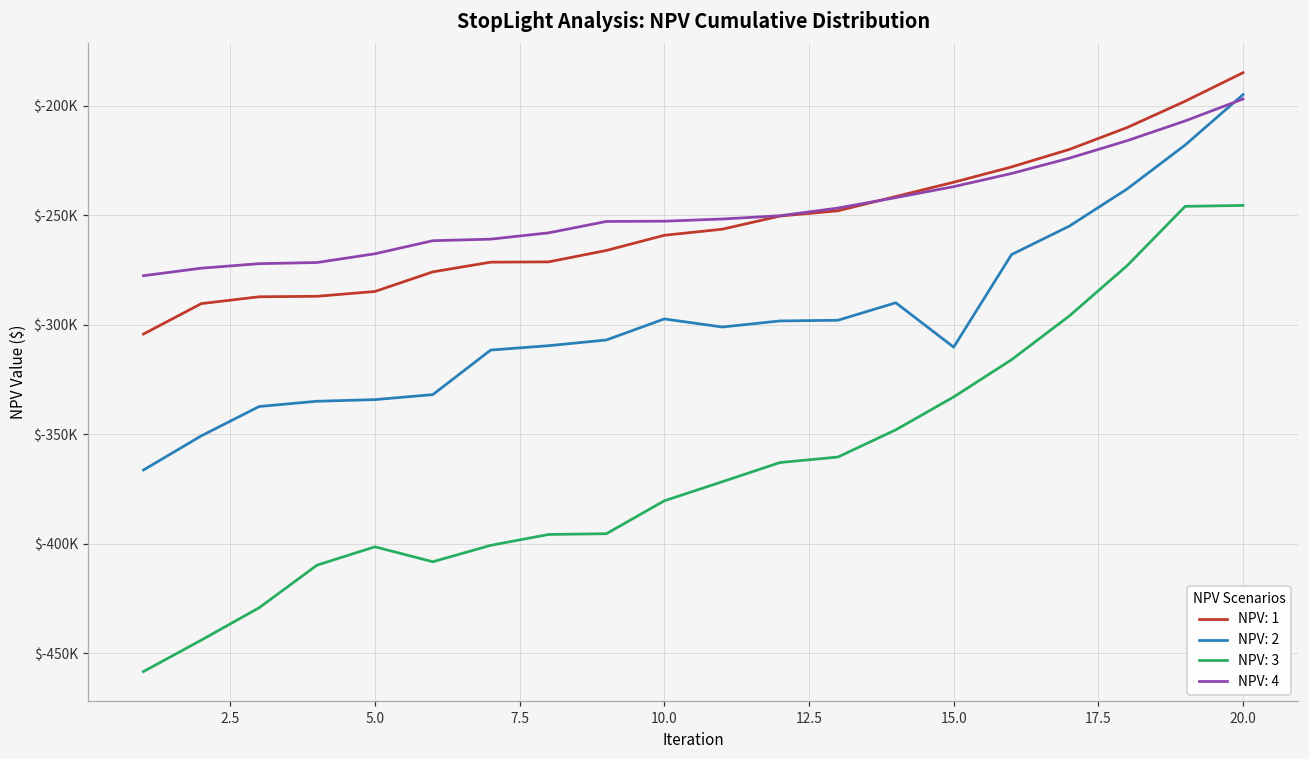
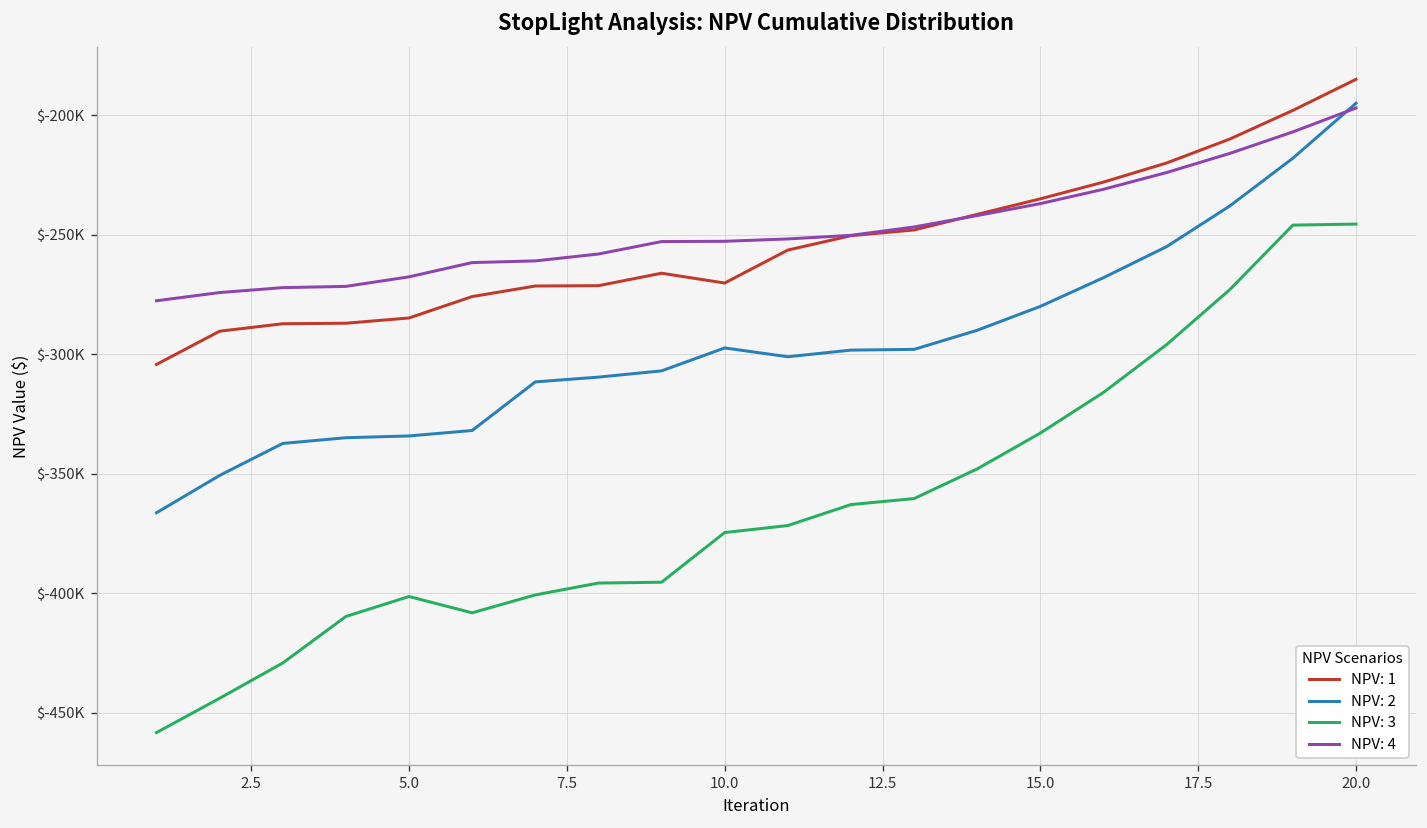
  {
    "NPV: 1": {
      "5.0": "$-285000",
-     "10.0": "$-259000",
+     "10.0": "$-270000",
      "15.0": "$-235000",
      "20.0": "$-185000"
    },
    "NPV: 2": {
      "5.0": "$-334000",
      "10.0": "$-297000",
-     "15.0": "$-310000",
+     "15.0": "$-280000",
      "20.0": "$-195000"
    },
    "NPV: 3": {
      "5.0": "$-401000",
-     "10.0": "$-380000",
+     "10.0": "$-375000",
      "15.0": "$-333000",
      "20.0": "$-246000"
    },
    "NPV: 4": {
      "5.0": "$-268000",
      "10.0": "$-253000",
      "15.0": "$-237000",
      "20.0": "$-197000"
    }
  }
